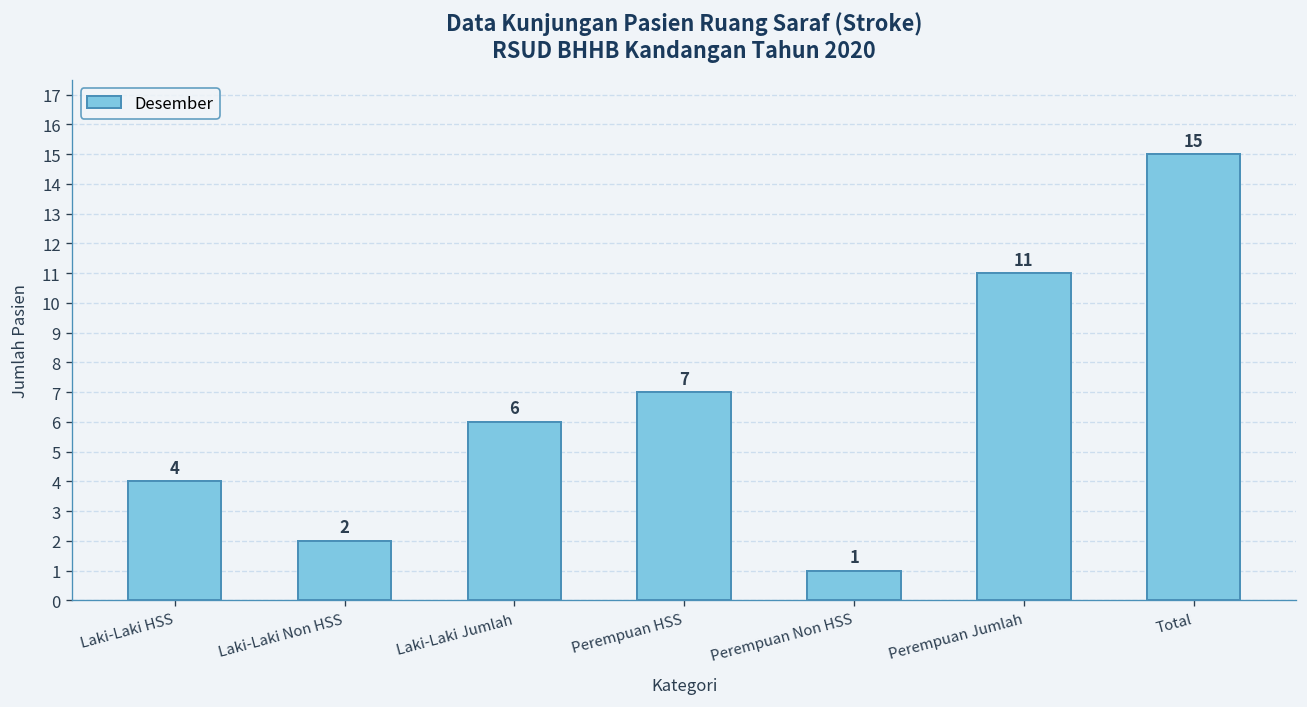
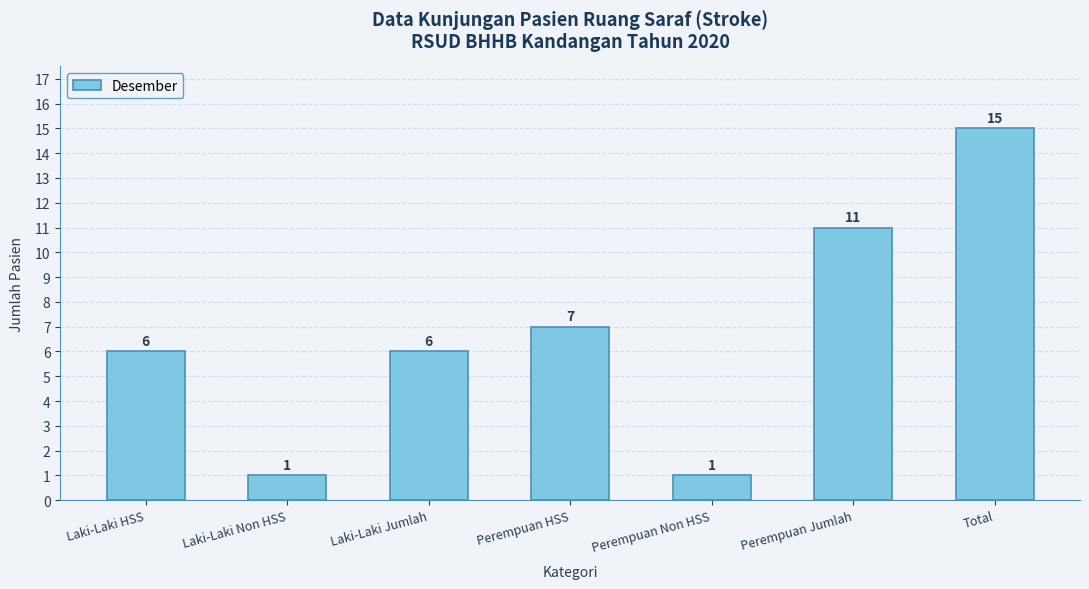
  {
-   "Laki-Laki HSS": 4,
-   "Laki-Laki Non HSS": 2,
+   "Laki-Laki HSS": 6,
+   "Laki-Laki Non HSS": 1,
    "Laki-Laki Jumlah": 6,
    "Perempuan HSS": 7,
    "Perempuan Non HSS": 1,
    "Perempuan Jumlah": 11,
    "Total": 15
  }
